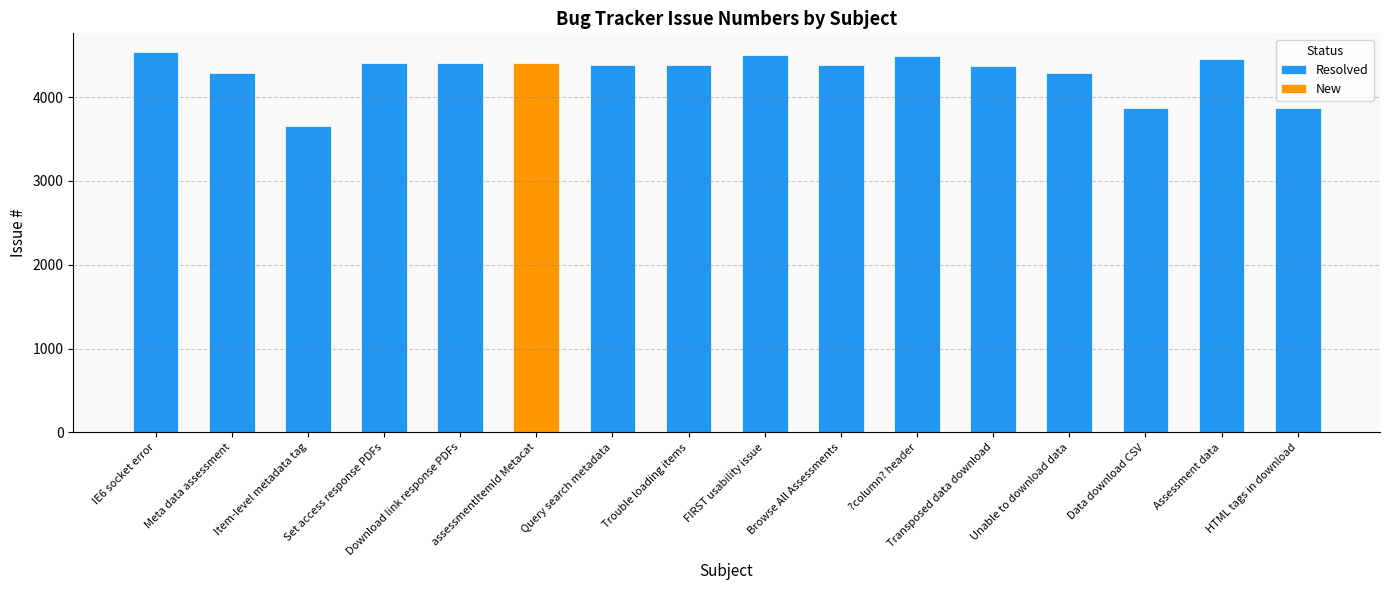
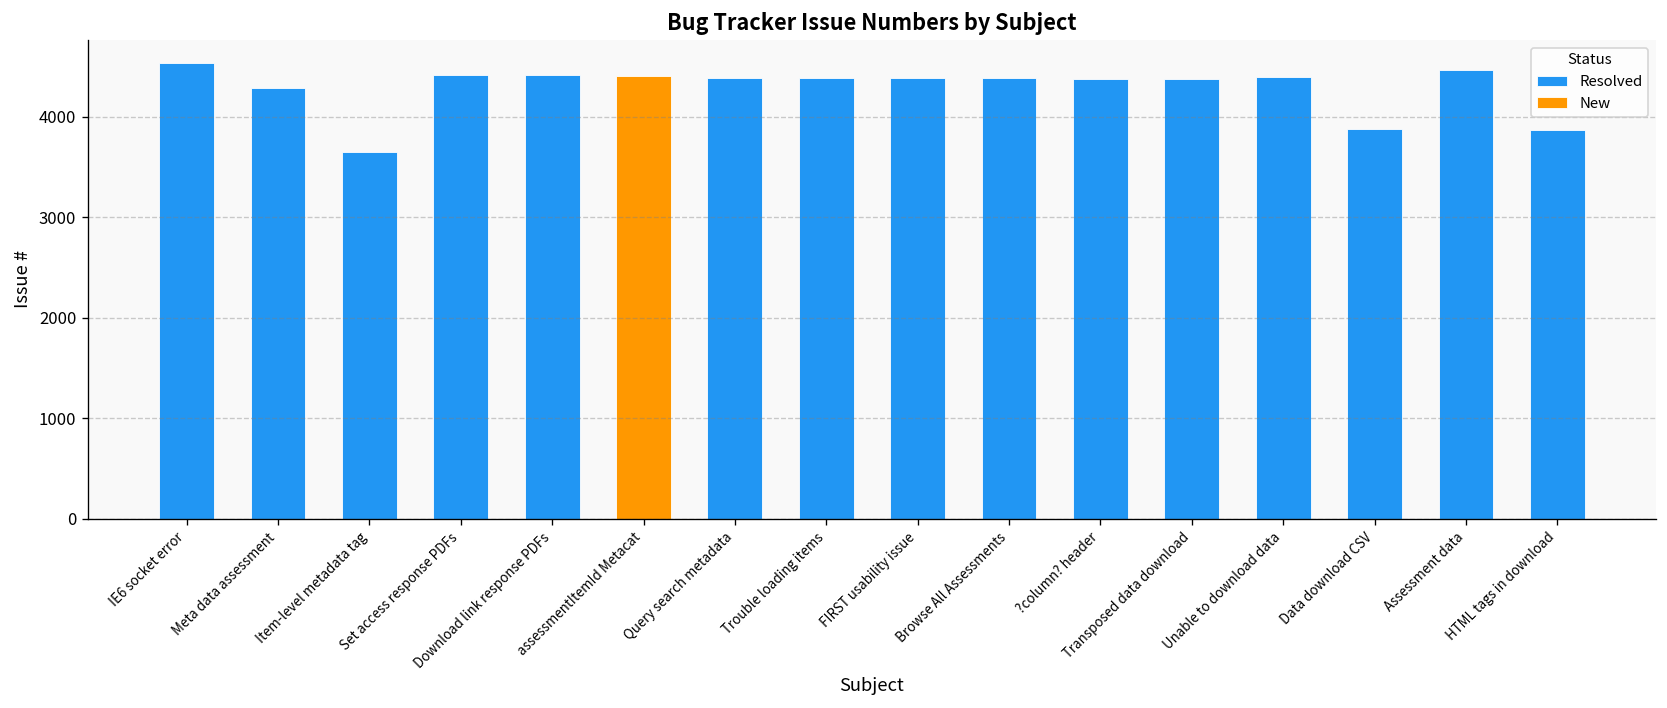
  {
    "Resolved": {
      "IE6 socket error": 4500,
      "Meta data assessment": 4300,
      "Item-level metadata tag": 3700,
      "Set access response PDFs": 4400,
      "Download link response PDFs": 4400,
      "Query search metadata": 4400,
      "Trouble loading items": 4400,
-     "FIRST usability issue": 4500,
+     "FIRST usability issue": 4400,
      "Browse All Assessments": 4400,
-     "?column? header": 4500,
+     "?column? header": 4400,
      "Transposed data download": 4400,
-     "Unable to download data": 4300,
+     "Unable to download data": 4400,
      "Data download CSV": 3900,
      "Assessment data": 4500,
      "HTML tags in download": 3900
    },
    "New": {
      "assessmentItemId Metacat": 4400
    }
  }
